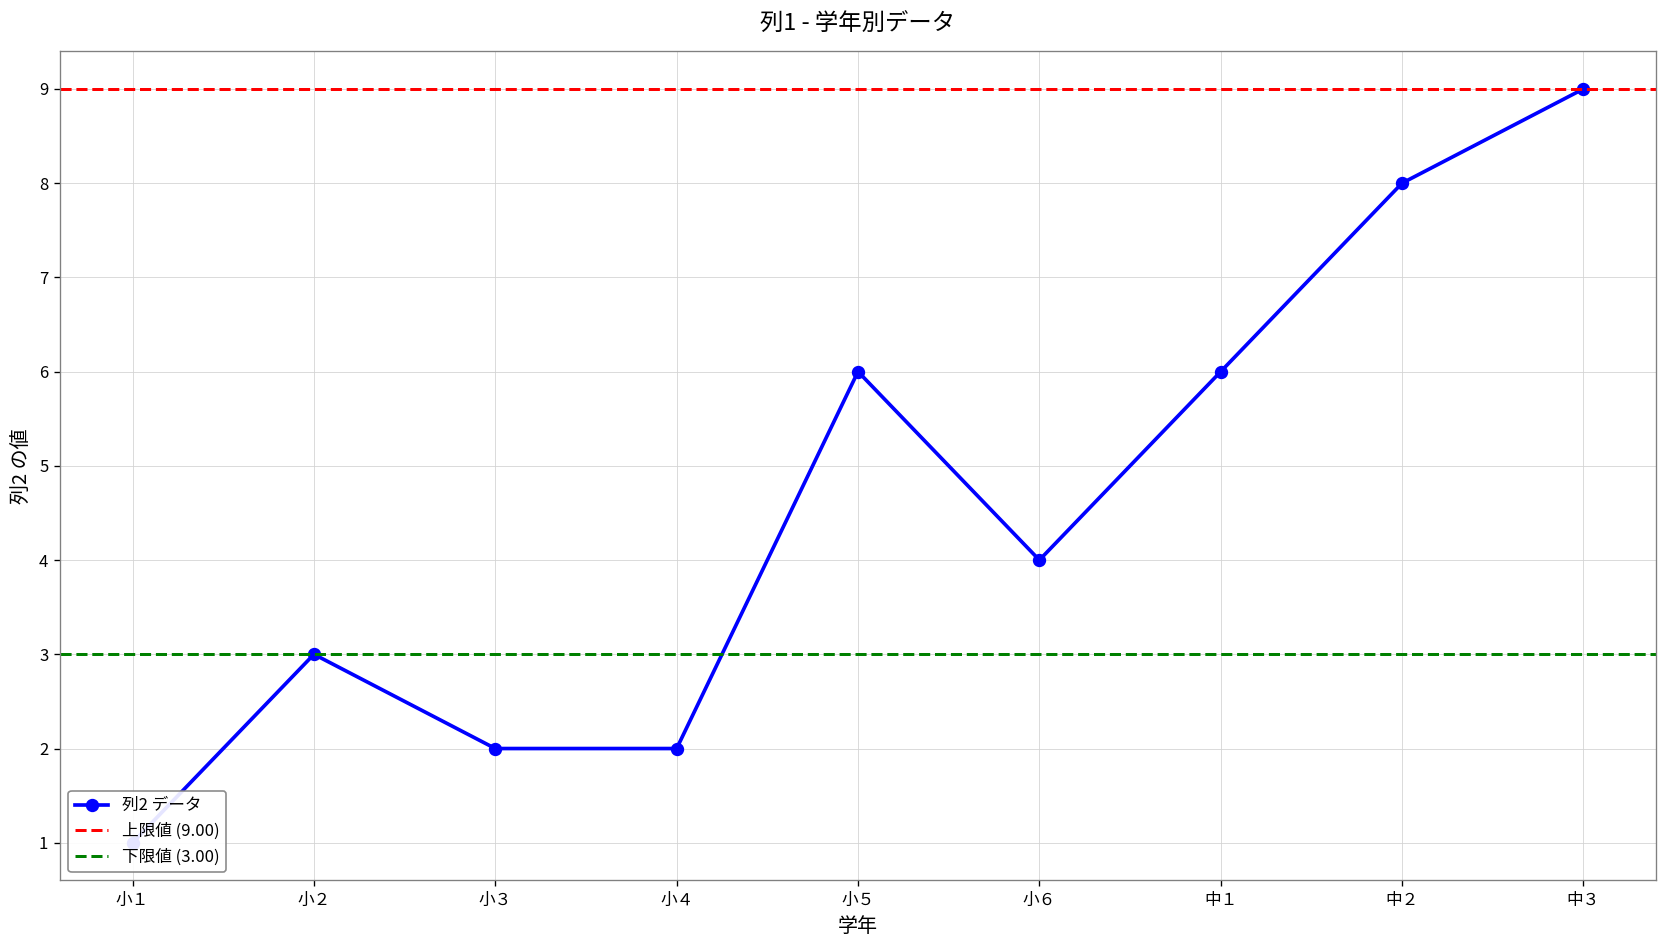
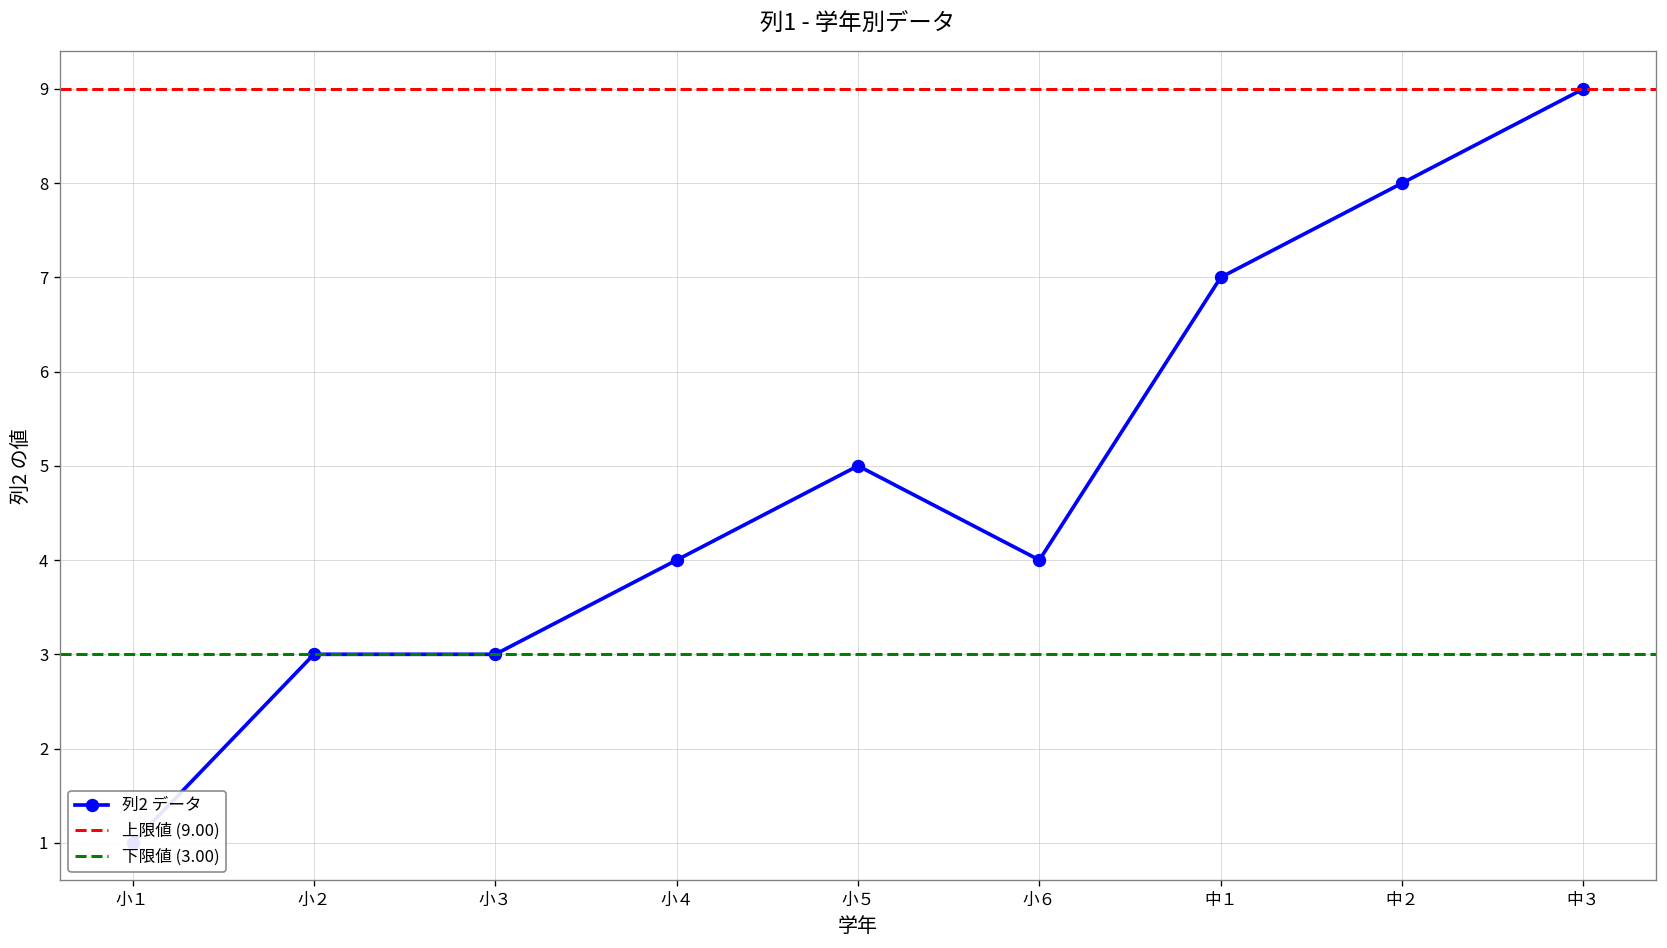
  {
    "小２": 3,
-   "小３": 2,
-   "小４": 2,
-   "小５": 6,
+   "小３": 3,
+   "小４": 4,
+   "小５": 5,
    "小６": 4,
-   "中１": 6,
+   "中１": 7,
    "中２": 8,
    "中３": 9
  }
